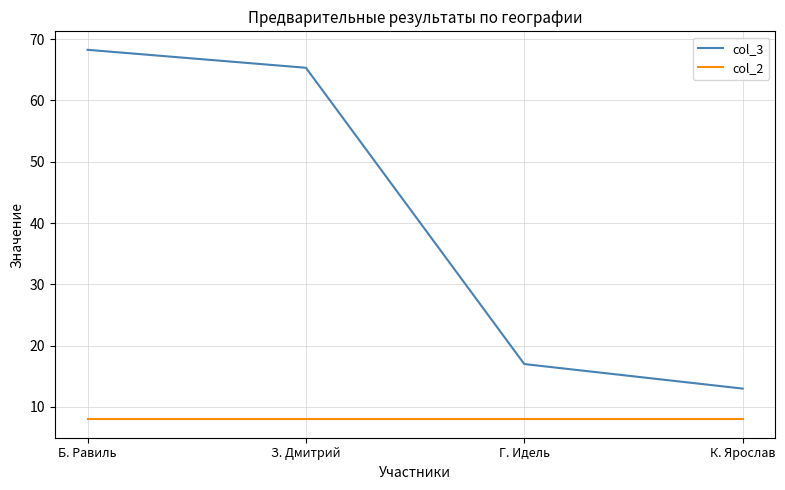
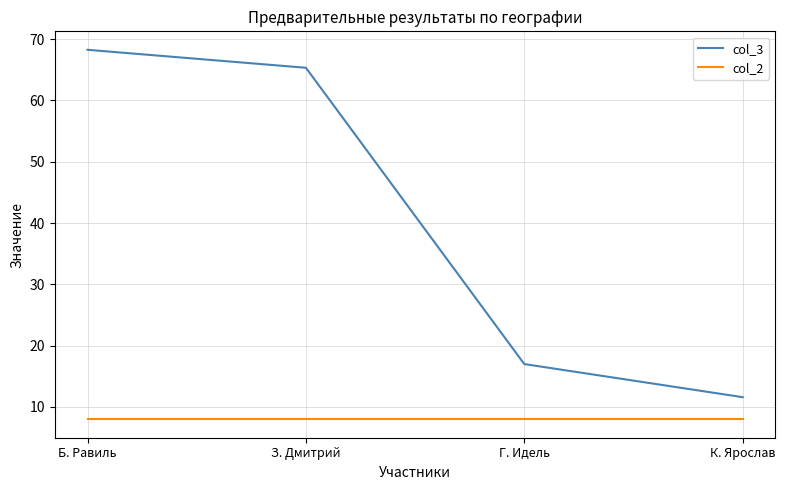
  {
    "col_3": {
      "Б. Равиль": 68,
      "З. Дмитрий": 65,
      "Г. Идель": 17,
-     "К. Ярослав": 13
+     "К. Ярослав": 12
    },
    "col_2": {
      "Б. Равиль": 8,
      "З. Дмитрий": 8,
      "Г. Идель": 8,
      "К. Ярослав": 8
    }
  }
